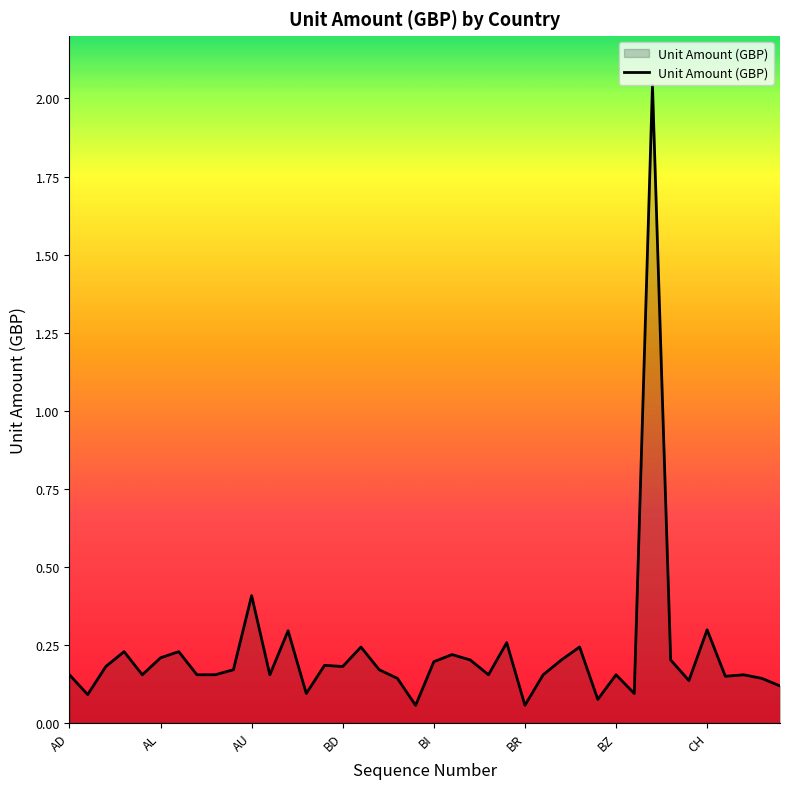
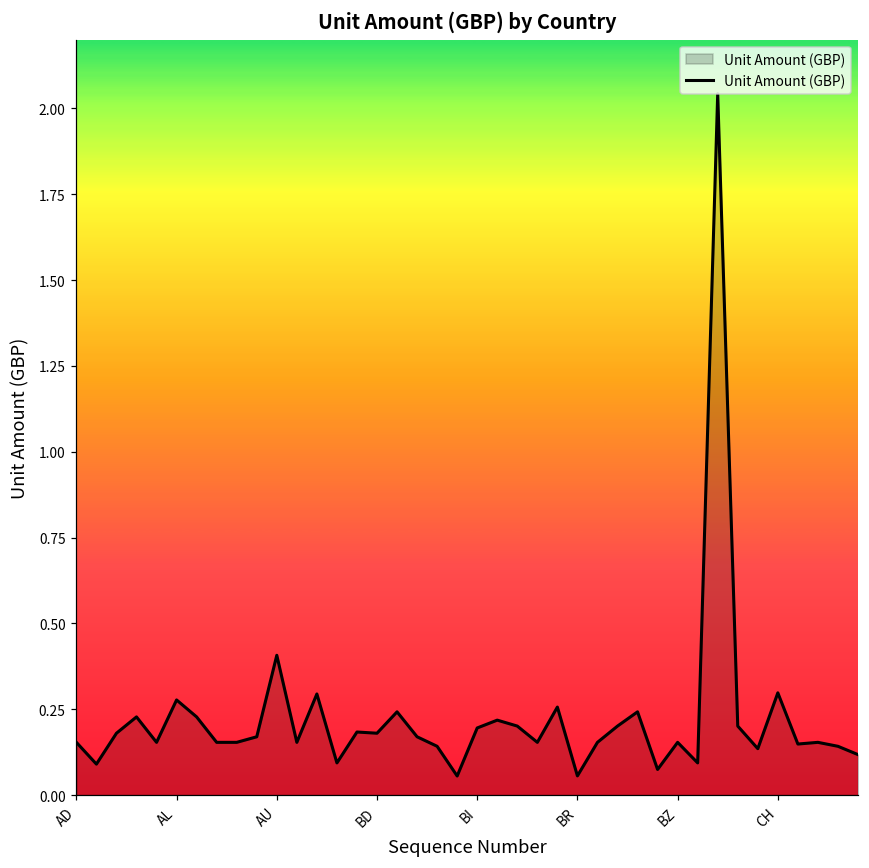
  {
    "AD": 0.15,
-   "AL": 0.21,
+   "AL": 0.28,
    "AU": 0.41,
    "BD": 0.18,
    "BI": 0.20,
    "BR": 0.06,
    "BZ": 0.15,
    "CH": 0.30
  }
